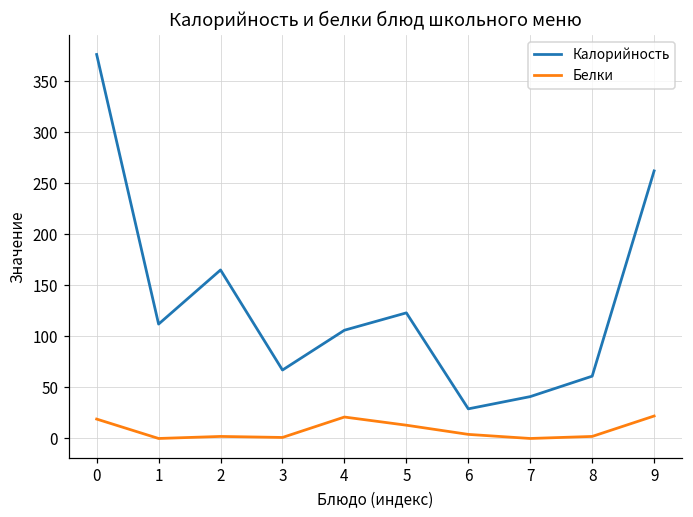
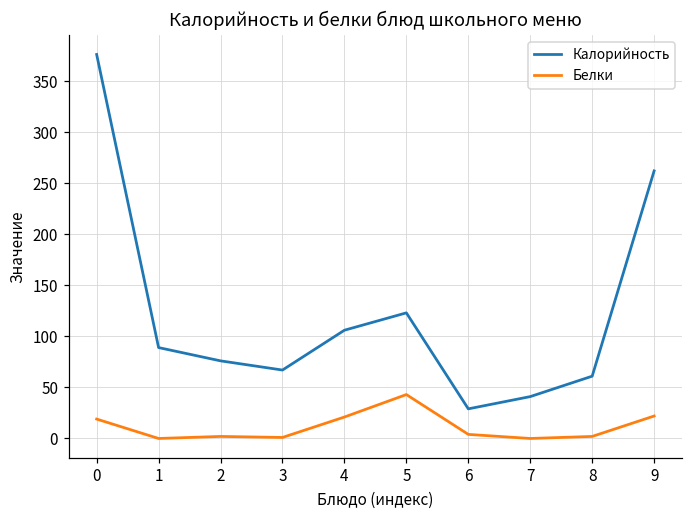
  {
    "Калорийность": {
      "0": 380,
-     "1": 110,
-     "2": 170,
+     "1": 90,
+     "2": 80,
      "3": 70,
      "4": 110,
      "5": 120,
      "6": 30,
      "7": 40,
      "8": 60,
      "9": 260
    },
    "Белки": {
      "0": 20,
      "1": 0,
      "2": 0,
      "3": 0,
      "4": 20,
-     "5": 10,
+     "5": 40,
      "6": 0,
      "7": 0,
      "8": 0,
      "9": 20
    }
  }
